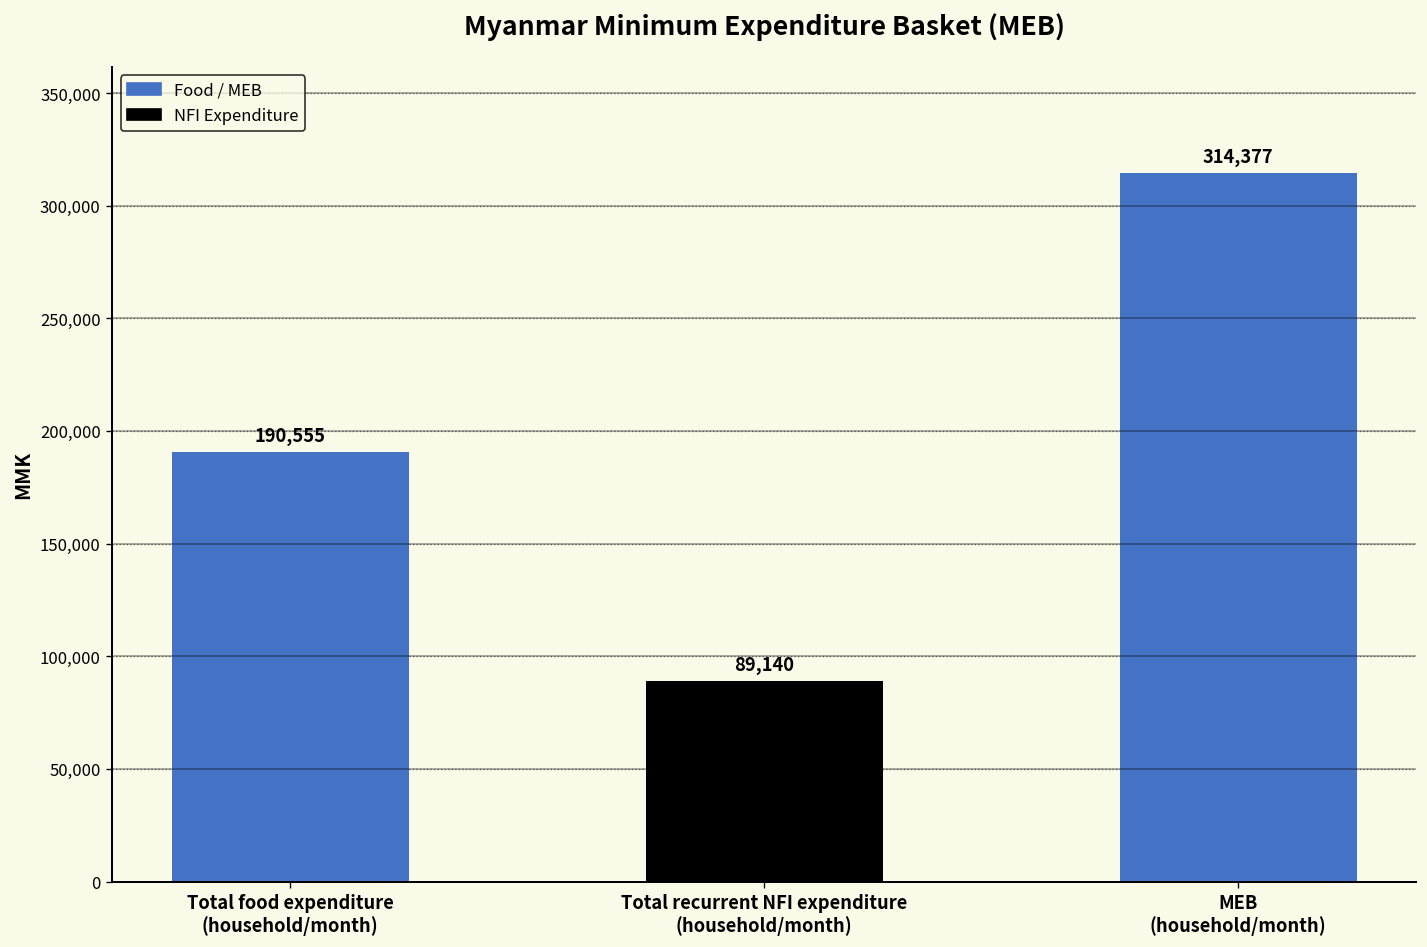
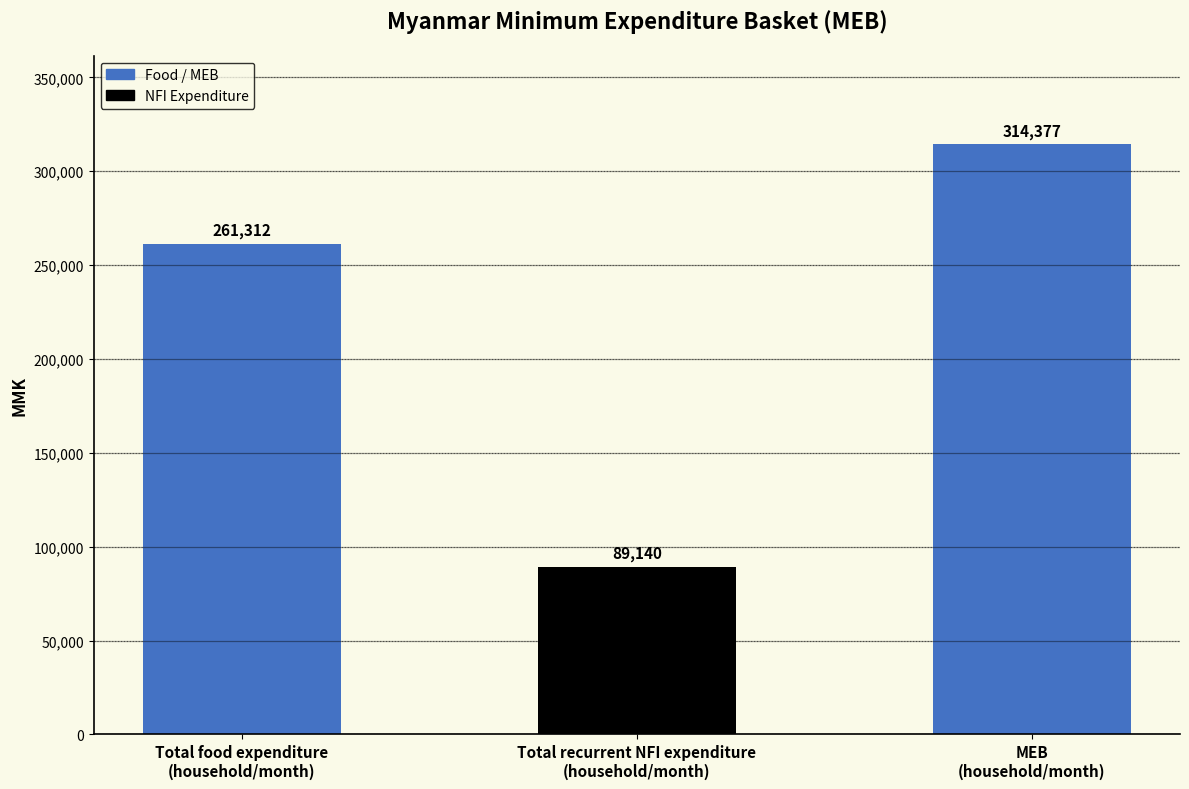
  {
-   "Total food expenditure (household/month)": "190,555",
+   "Total food expenditure (household/month)": "261,312",
    "Total recurrent NFI expenditure (household/month)": "89,140",
    "MEB (household/month)": "314,377"
  }
